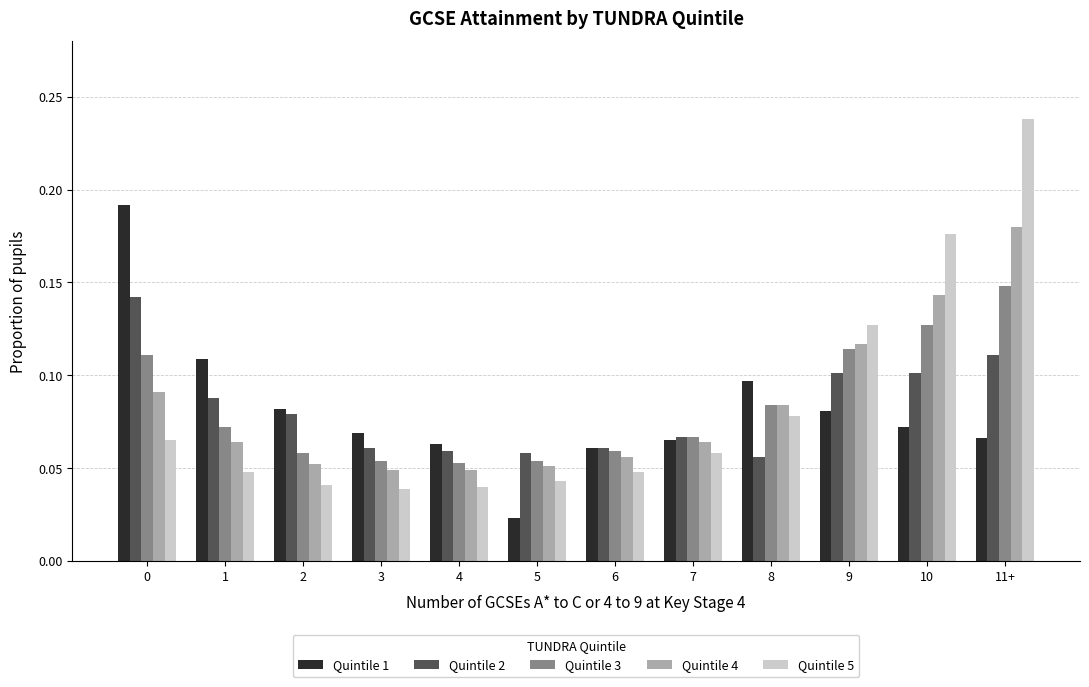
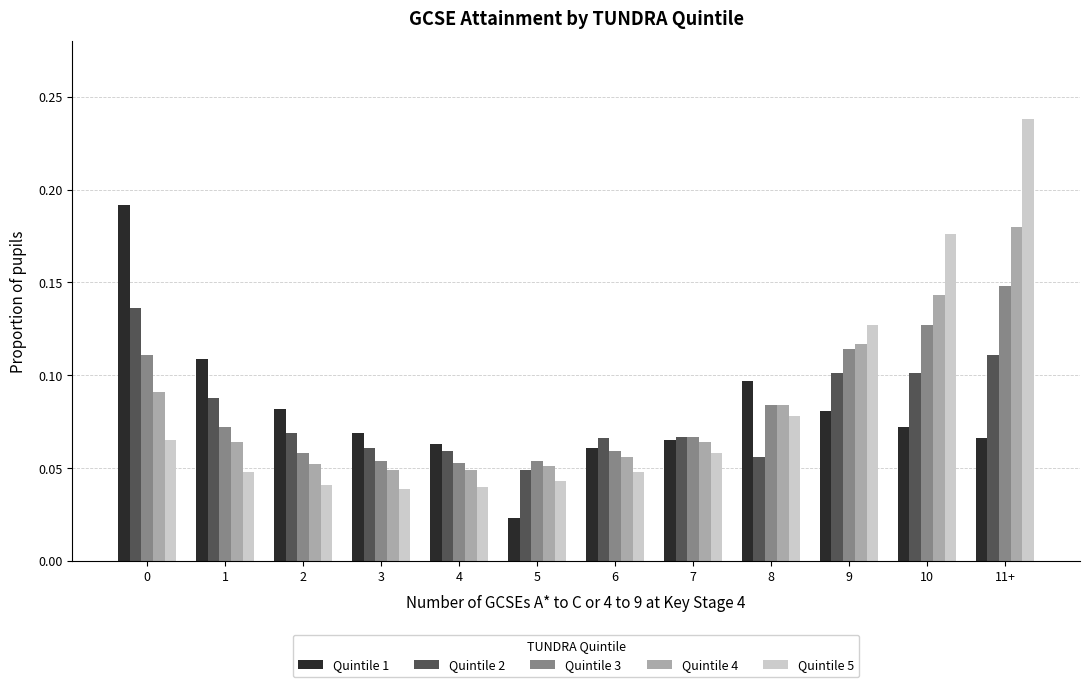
  {
    "Quintile 1": {
      "0": 0.192,
      "1": 0.109,
      "2": 0.082,
      "3": 0.069,
      "4": 0.063,
      "5": 0.023,
      "6": 0.061,
      "7": 0.065,
      "8": 0.097,
      "9": 0.081,
      "10": 0.072,
      "11+": 0.066
    },
    "Quintile 2": {
-     "0": 0.142,
+     "0": 0.136,
      "1": 0.088,
-     "2": 0.079,
+     "2": 0.069,
      "3": 0.061,
      "4": 0.059,
-     "5": 0.058,
-     "6": 0.061,
+     "5": 0.049,
+     "6": 0.066,
      "7": 0.067,
      "8": 0.056,
      "9": 0.101,
      "10": 0.101,
      "11+": 0.111
    }
  }
